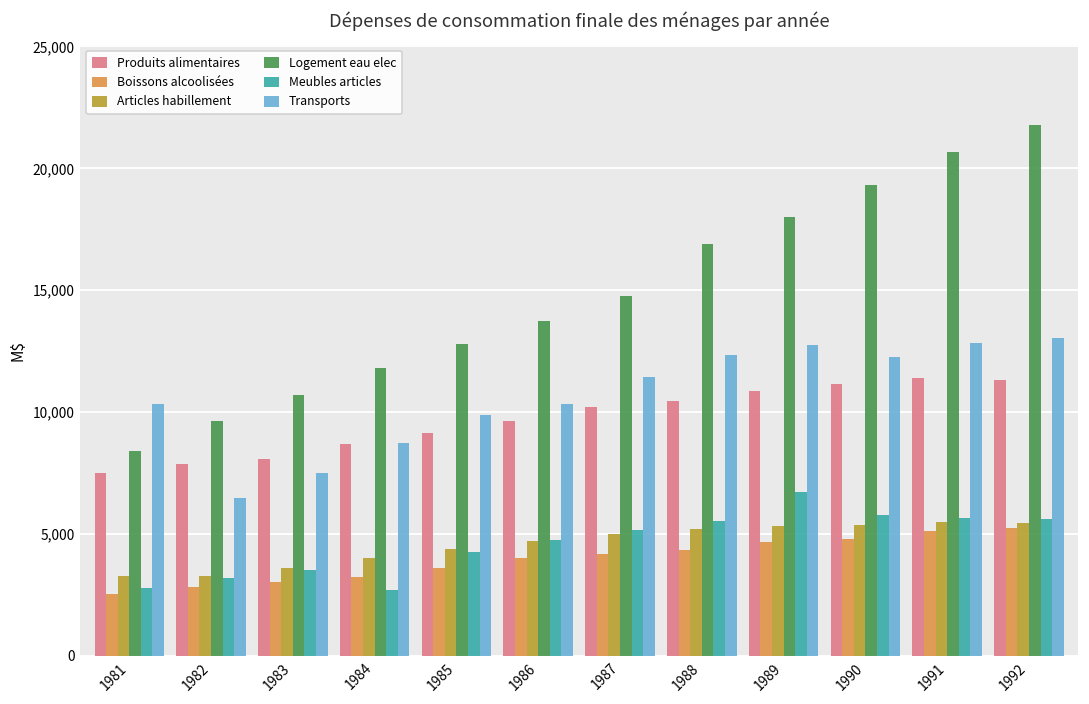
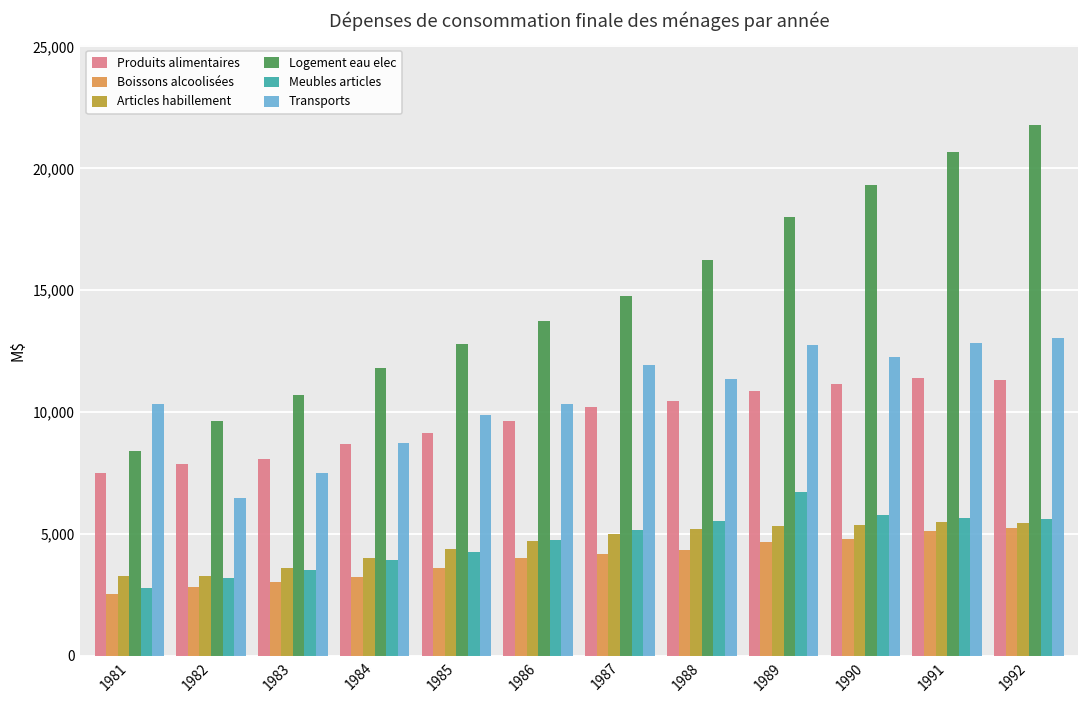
  {
    "Produits alimentaires": {
      "1981": "7,500",
      "1982": "7,900",
      "1983": "8,100",
      "1984": "8,700",
      "1985": "9,100",
      "1986": "9,600",
      "1987": "10,200",
      "1988": "10,400",
      "1989": "10,900",
      "1990": "11,100",
      "1991": "11,400",
      "1992": "11,300"
    },
    "Logement eau elec": {
      "1981": "8,400",
      "1982": "9,600",
      "1983": "10,700",
      "1984": "11,800",
      "1985": "12,800",
      "1986": "13,700",
      "1987": "14,700",
-     "1988": "16,900",
+     "1988": "16,200",
      "1989": "18,000",
      "1990": "19,300",
      "1991": "20,700",
      "1992": "21,800"
    },
    "Meubles articles": {
      "1981": "2,800",
      "1982": "3,200",
      "1983": "3,500",
-     "1984": "2,700",
+     "1984": "4,000",
      "1985": "4,300",
      "1986": "4,800",
      "1987": "5,200",
      "1988": "5,500",
      "1989": "6,700",
      "1990": "5,800",
      "1991": "5,700",
      "1992": "5,600"
    },
    "Transports": {
      "1981": "10,400",
      "1982": "6,500",
      "1983": "7,500",
      "1984": "8,700",
      "1985": "9,900",
      "1986": "10,300",
-     "1987": "11,400",
-     "1988": "12,300",
+     "1987": "11,900",
+     "1988": "11,400",
      "1989": "12,700",
      "1990": "12,300",
      "1991": "12,800",
      "1992": "13,000"
    }
  }
